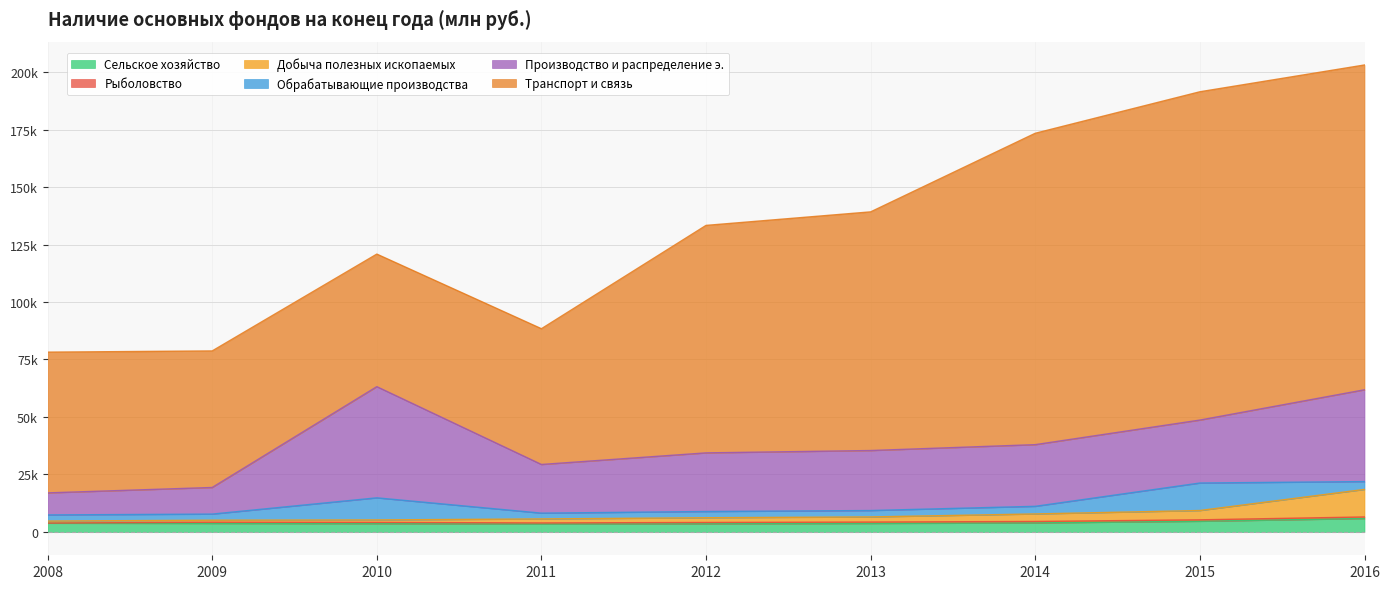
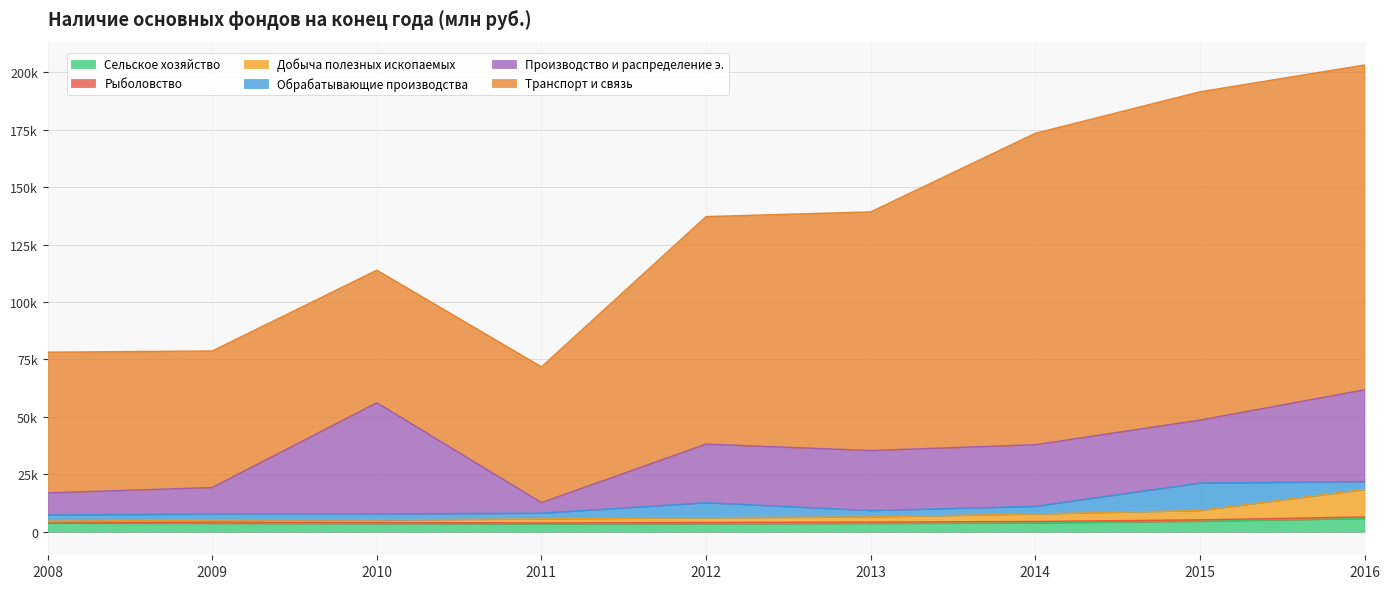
  {
    "Обрабатывающие производства": {
      "2008": 3000,
      "2009": 3000,
-     "2010": 10000,
+     "2010": 3000,
      "2011": 3000,
-     "2012": 3000,
+     "2012": 7000,
      "2013": 3000,
      "2014": 3000,
      "2015": 12000,
      "2016": 3000
    },
    "Производство и распределение э.": {
      "2008": 10000,
      "2009": 12000,
      "2010": 48000,
-     "2011": 21000,
+     "2011": 5000,
      "2012": 25000,
      "2013": 26000,
      "2014": 27000,
      "2015": 27000,
      "2016": 40000
    }
  }
